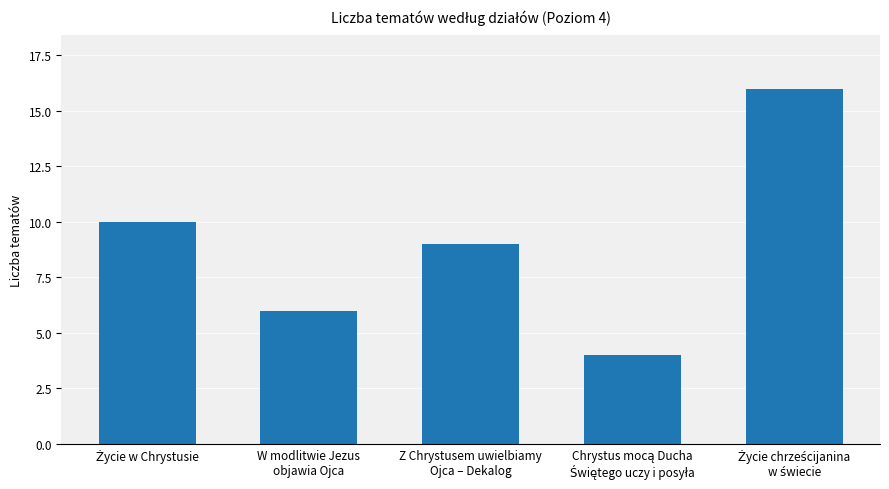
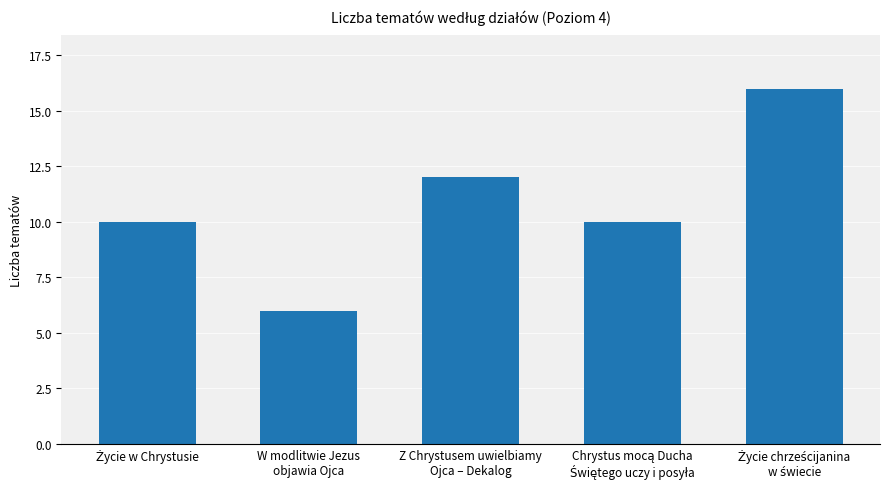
  {
    "Życie w Chrystusie": 10,
    "W modlitwie Jezus objawia Ojca": 6,
-   "Z Chrystusem uwielbiamy Ojca – Dekalog": 9,
-   "Chrystus mocą Ducha Świętego uczy i posyła": 4,
+   "Z Chrystusem uwielbiamy Ojca – Dekalog": 12,
+   "Chrystus mocą Ducha Świętego uczy i posyła": 10,
    "Życie chrześcijanina w świecie": 16
  }
